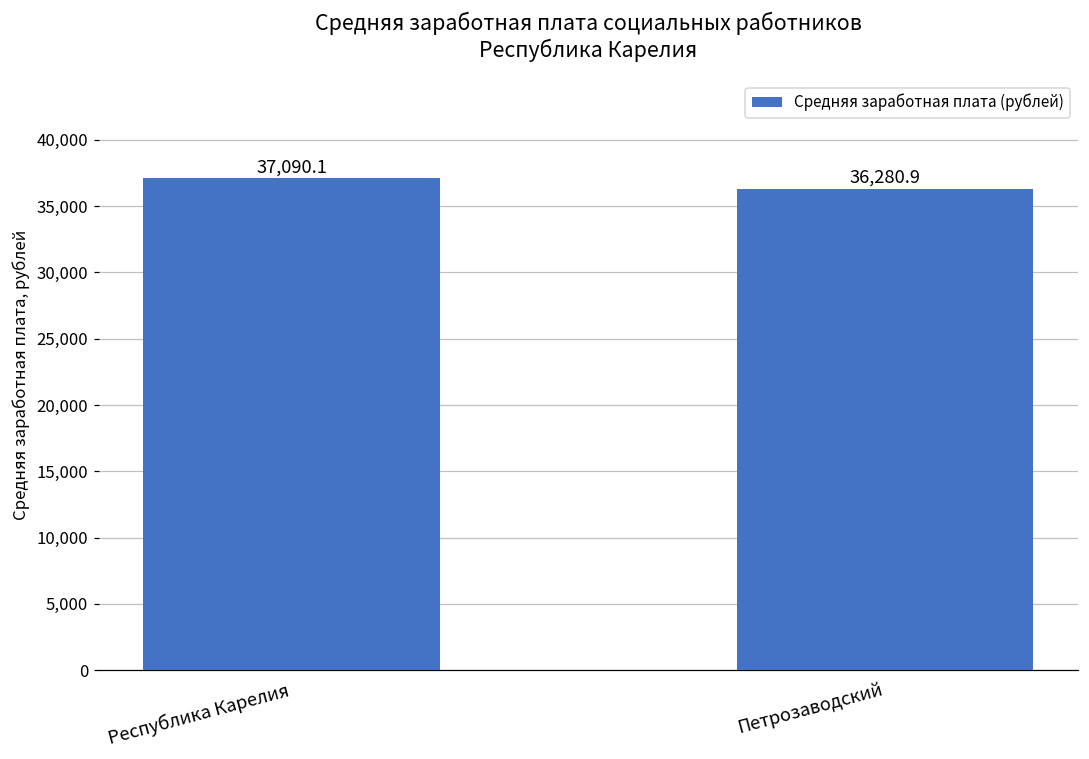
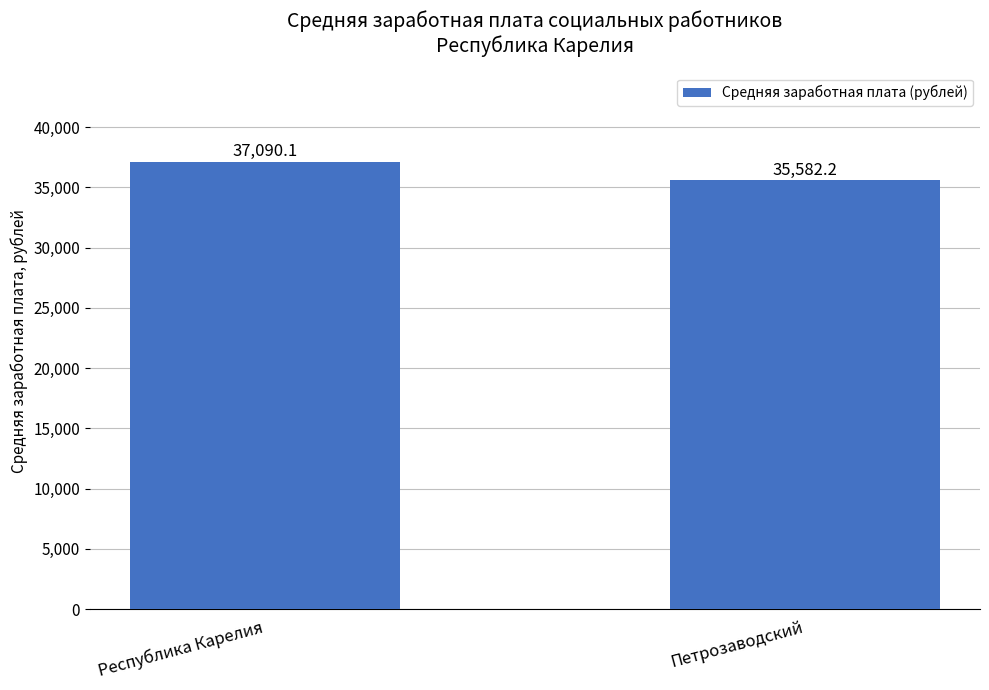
  {
    "Республика Карелия": "37,090.1",
-   "Петрозаводский": "36,280.9"
+   "Петрозаводский": "35,582.2"
  }
